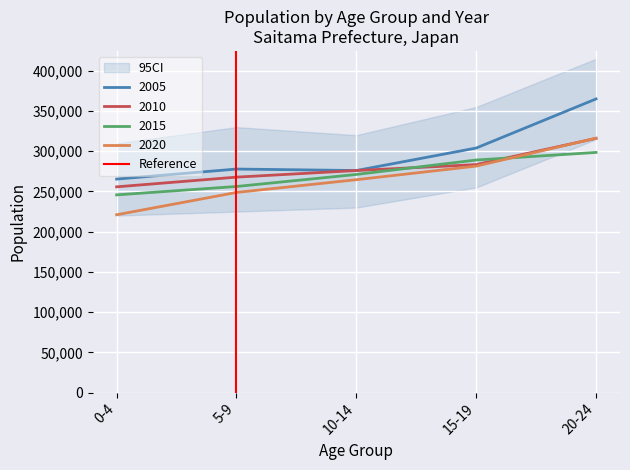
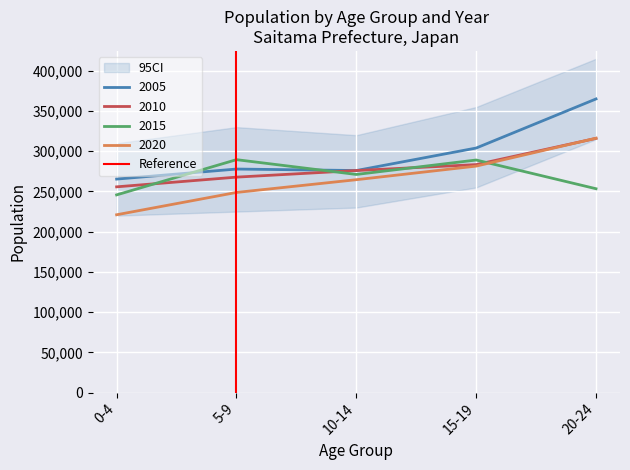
  {
    "2015": {
      "0-4": "250,000",
-     "5-9": "260,000",
+     "5-9": "290,000",
      "10-14": "270,000",
      "15-19": "290,000",
-     "20-24": "300,000"
+     "20-24": "250,000"
    }
  }
